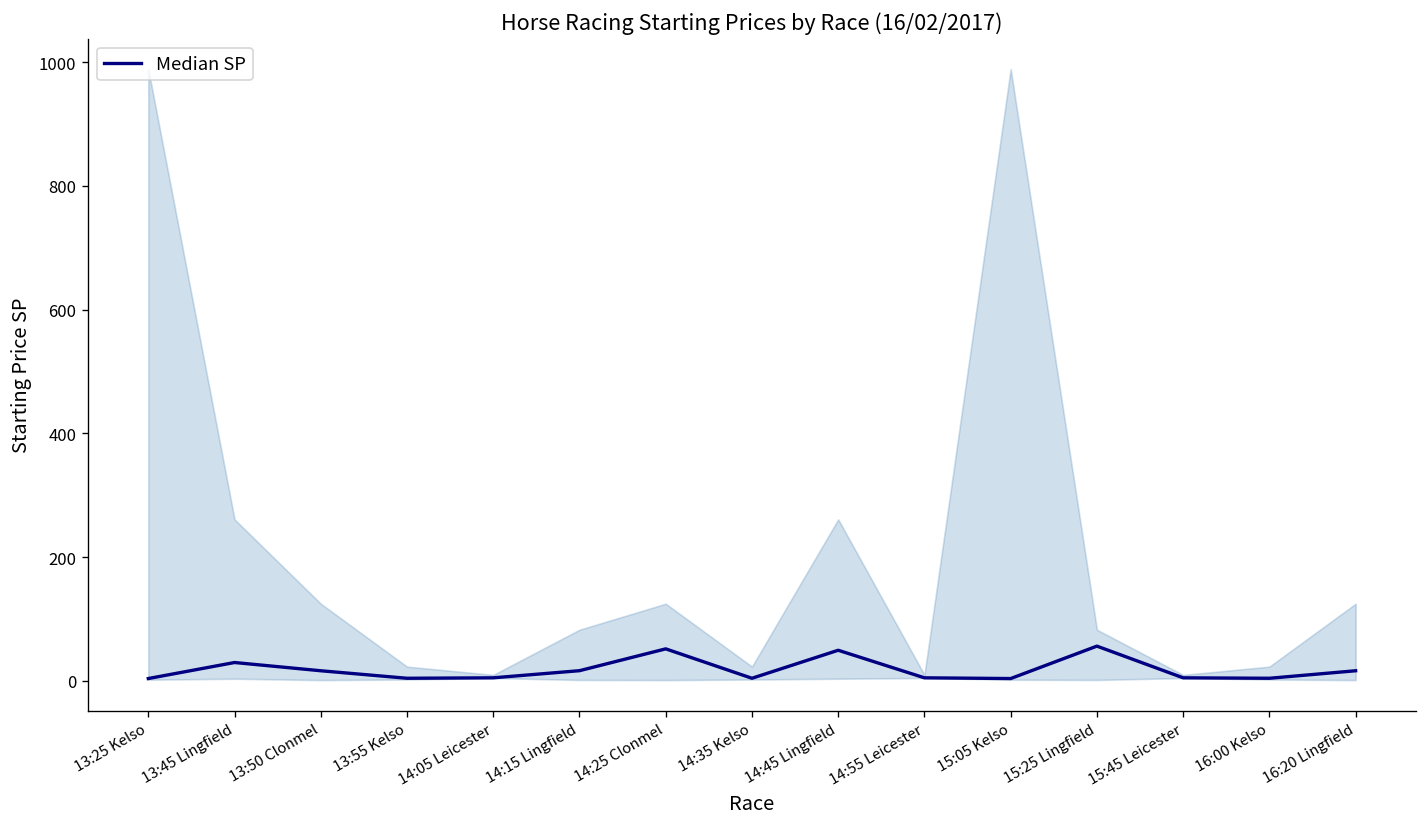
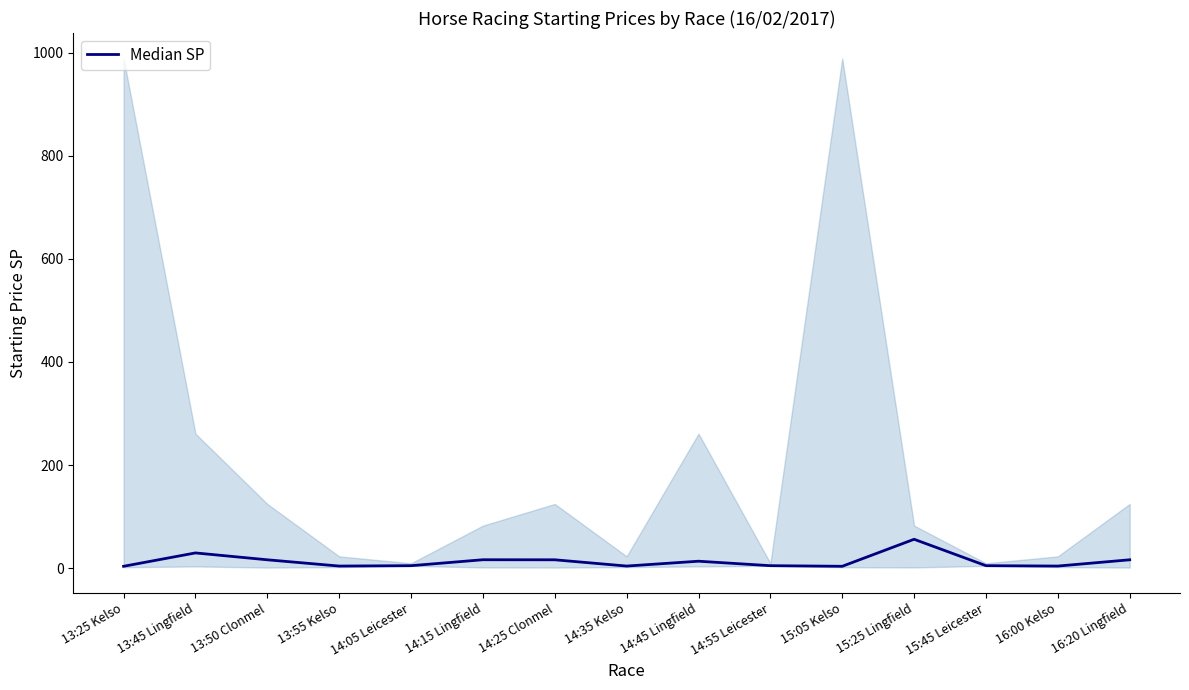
  {
    "Median SP": {
      "13:25 Kelso": 0,
      "13:45 Lingfield": 30,
      "13:50 Clonmel": 20,
      "13:55 Kelso": 0,
      "14:15 Lingfield": 20,
-     "14:25 Clonmel": 50,
+     "14:25 Clonmel": 20,
      "14:35 Kelso": 0,
-     "14:45 Lingfield": 50,
+     "14:45 Lingfield": 10,
      "15:05 Kelso": 0,
      "15:25 Lingfield": 60,
      "16:00 Kelso": 0,
      "16:20 Lingfield": 20
    }
  }
